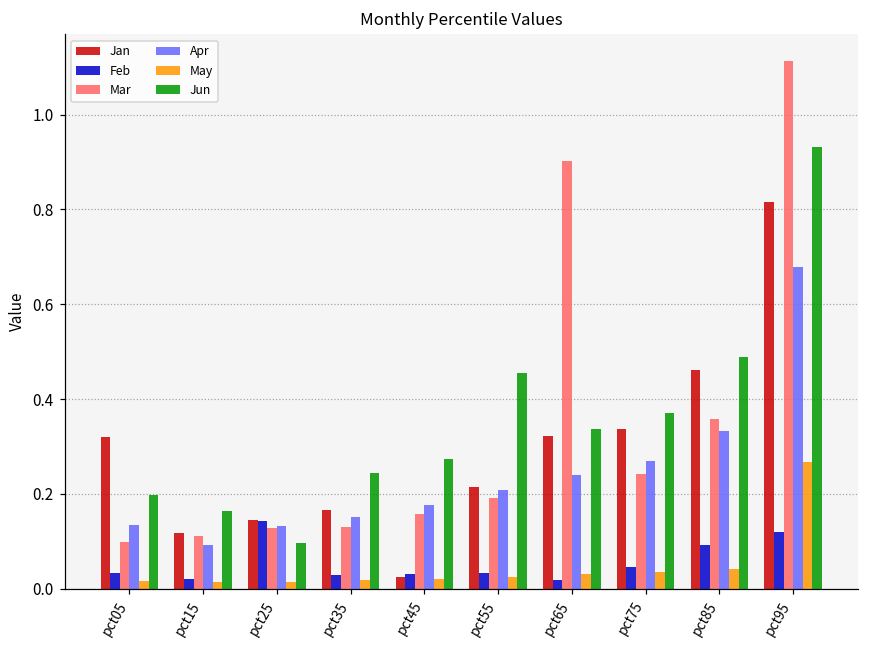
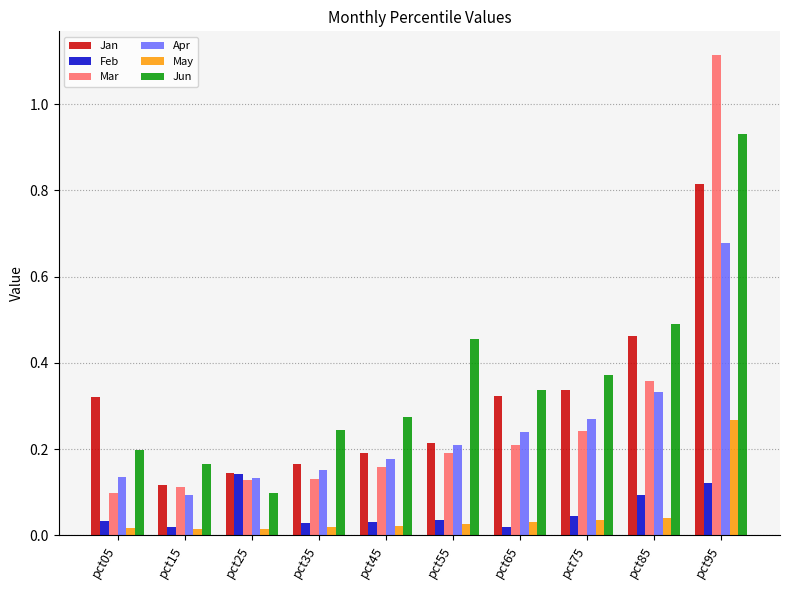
  {
    "Jan": {
      "pct05": 0.32,
      "pct15": 0.12,
      "pct25": 0.14,
      "pct35": 0.17,
-     "pct45": 0.02,
+     "pct45": 0.19,
      "pct55": 0.21,
      "pct65": 0.32,
      "pct75": 0.34,
      "pct85": 0.46,
      "pct95": 0.82
    },
    "Feb": {
      "pct05": 0.03,
      "pct15": 0.02,
      "pct25": 0.14,
      "pct35": 0.03,
      "pct45": 0.03,
      "pct55": 0.03,
      "pct65": 0.02,
      "pct75": 0.05,
      "pct85": 0.09,
      "pct95": 0.12
    },
    "Mar": {
      "pct05": 0.10,
      "pct15": 0.11,
      "pct25": 0.13,
      "pct35": 0.13,
      "pct45": 0.16,
      "pct55": 0.19,
-     "pct65": 0.90,
+     "pct65": 0.21,
      "pct75": 0.24,
      "pct85": 0.36,
      "pct95": 1.11
    },
    "Apr": {
      "pct05": 0.14,
      "pct15": 0.09,
      "pct25": 0.13,
      "pct35": 0.15,
      "pct45": 0.18,
      "pct55": 0.21,
      "pct65": 0.24,
      "pct75": 0.27,
      "pct85": 0.33,
      "pct95": 0.68
    },
    "May": {
      "pct05": 0.02,
      "pct15": 0.02,
      "pct25": 0.01,
      "pct35": 0.02,
      "pct45": 0.02,
      "pct55": 0.03,
      "pct65": 0.03,
      "pct75": 0.03,
      "pct85": 0.04,
      "pct95": 0.27
    },
    "Jun": {
      "pct05": 0.20,
      "pct15": 0.16,
      "pct25": 0.10,
      "pct35": 0.24,
      "pct45": 0.27,
      "pct55": 0.45,
      "pct65": 0.34,
      "pct75": 0.37,
      "pct85": 0.49,
      "pct95": 0.93
    }
  }
